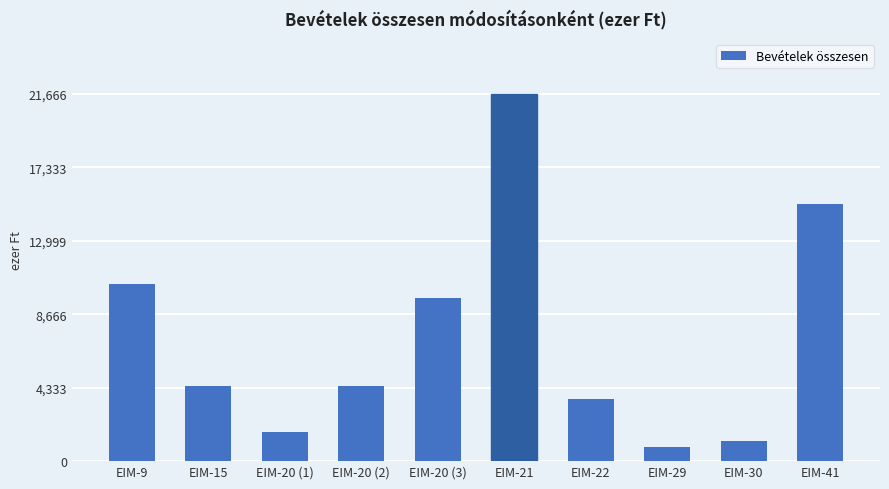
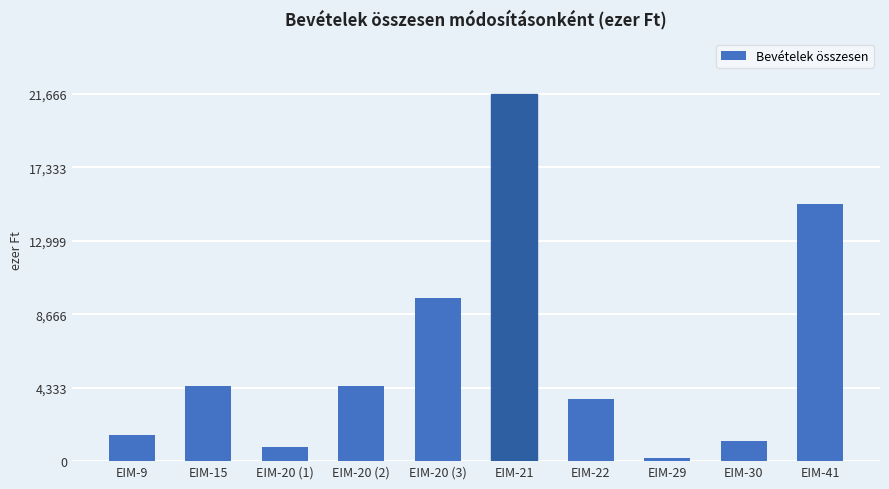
  {
-   "EIM-9": "10,400",
+   "EIM-9": "1,500",
    "EIM-15": "4,400",
-   "EIM-20 (1)": "1,700",
+   "EIM-20 (1)": "900",
    "EIM-20 (2)": "4,400",
    "EIM-20 (3)": "9,600",
    "EIM-21": "21,700",
    "EIM-22": "3,700",
-   "EIM-29": "800",
+   "EIM-29": "200",
    "EIM-30": "1,200",
    "EIM-41": "15,200"
  }
